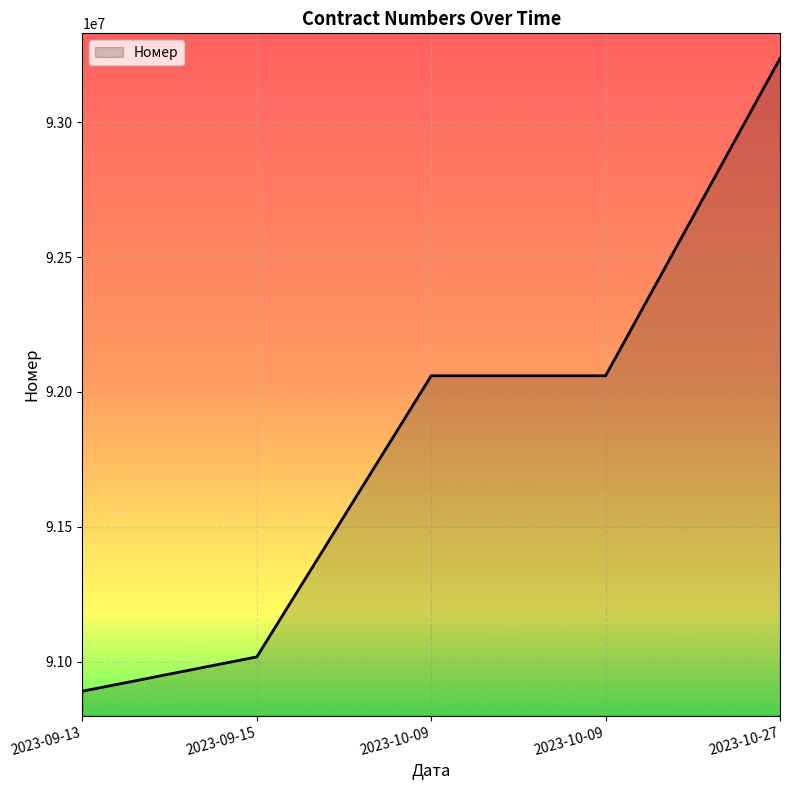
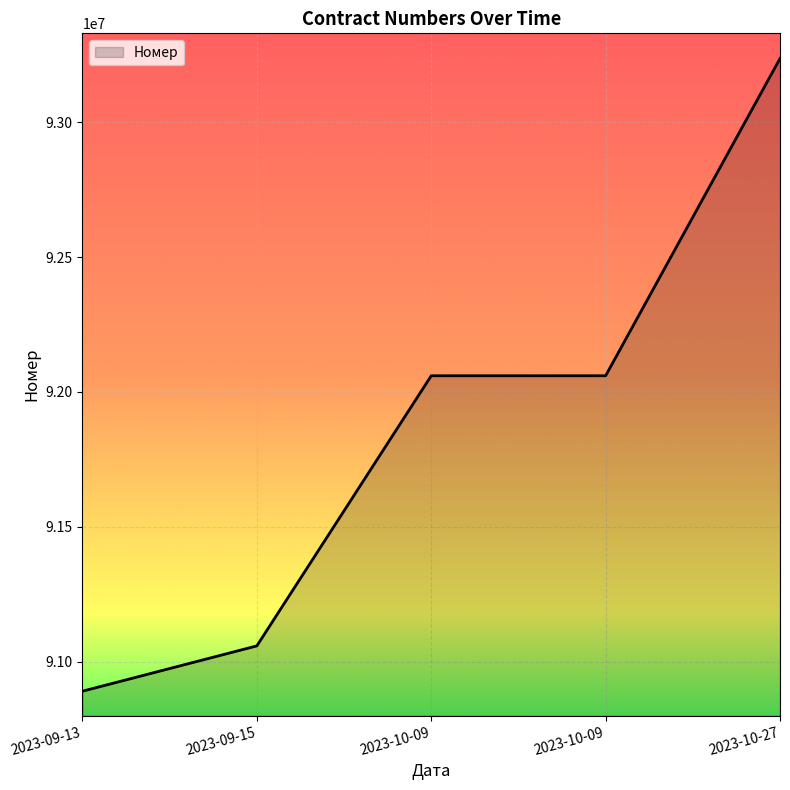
  {
    "2023-09-13": 90890000,
-   "2023-09-15": 91020000,
+   "2023-09-15": 91060000,
    "2023-10-27": 93240000
  }
